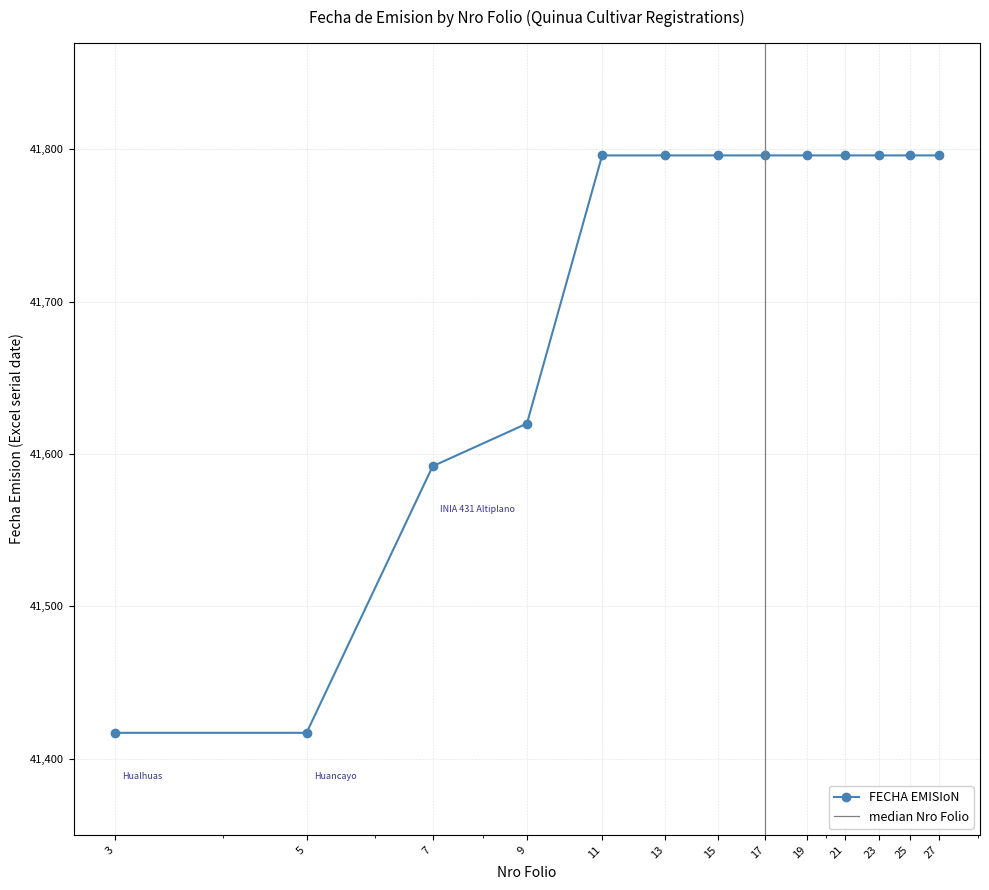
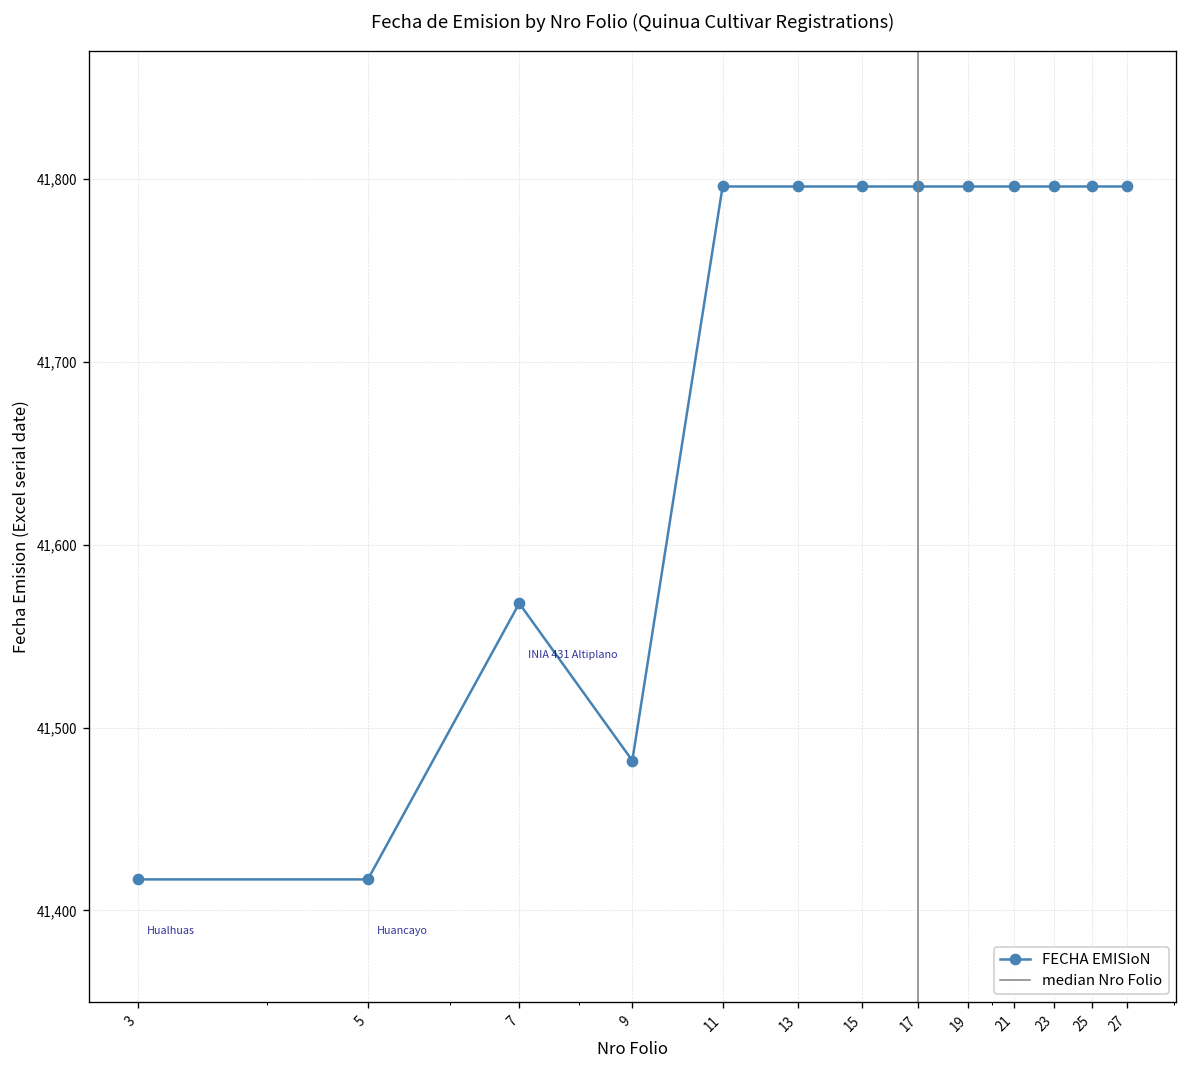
  {
    "3": "41,417",
    "5": "41,417",
-   "7": "41,592",
-   "9": "41,620",
+   "7": "41,568",
+   "9": "41,482",
    "11": "41,796",
    "13": "41,796",
    "15": "41,796",
    "17": "41,796",
    "19": "41,796",
    "21": "41,796",
    "23": "41,796",
    "25": "41,796",
    "27": "41,796"
  }
